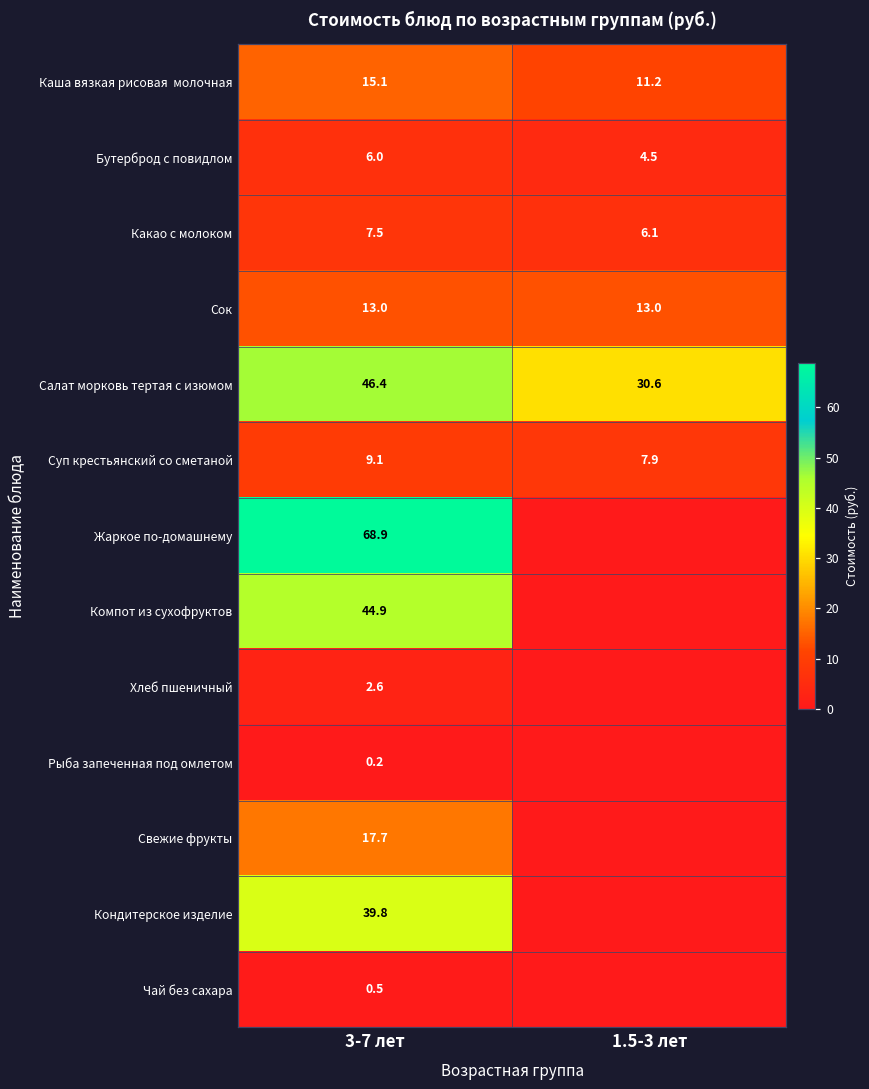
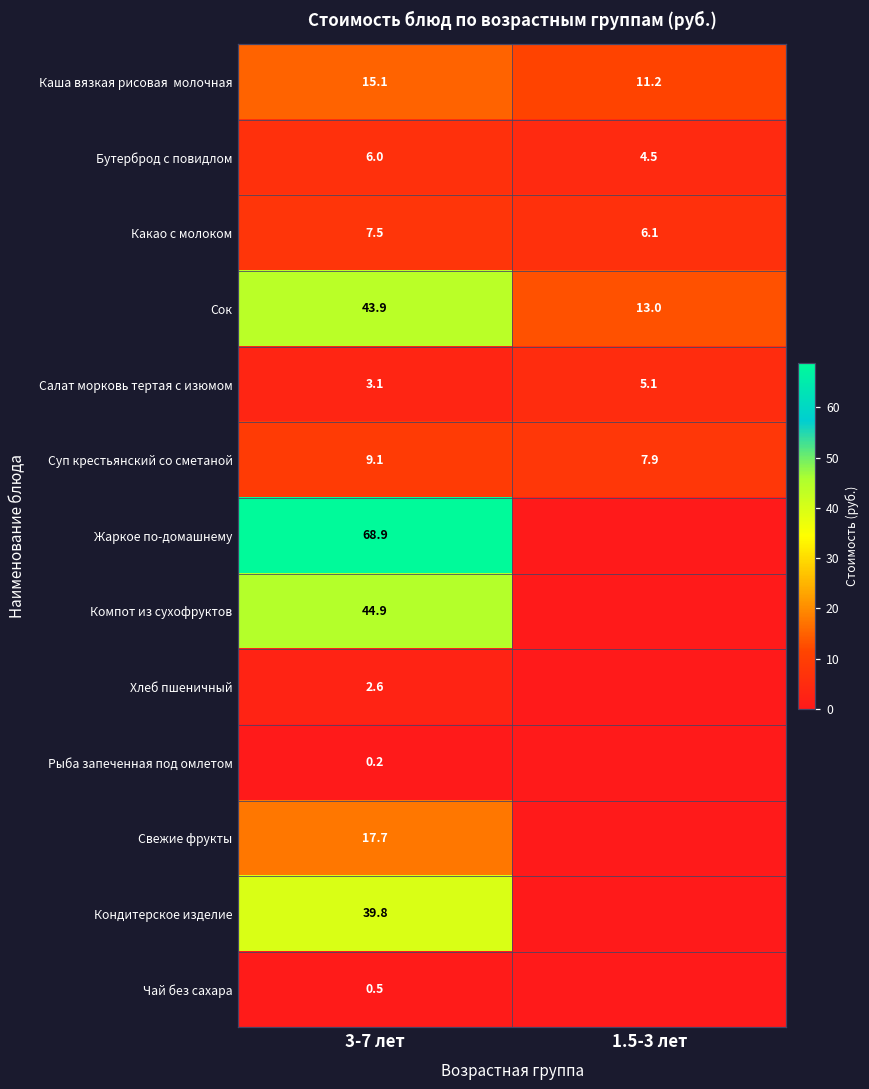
  {
    "Каша вязкая рисовая молочная": {
      "3-7 лет": 15.1,
      "1.5-3 лет": 11.2
    },
    "Бутерброд с повидлом": {
      "3-7 лет": 6.0,
      "1.5-3 лет": 4.5
    },
    "Какао с молоком": {
      "3-7 лет": 7.5,
      "1.5-3 лет": 6.1
    },
    "Сок": {
-     "3-7 лет": 13.0,
+     "3-7 лет": 43.9,
      "1.5-3 лет": 13.0
    },
    "Салат морковь тертая с изюмом": {
-     "3-7 лет": 46.4,
-     "1.5-3 лет": 30.6
+     "3-7 лет": 3.1,
+     "1.5-3 лет": 5.1
    },
    "Суп крестьянский со сметаной": {
      "3-7 лет": 9.1,
      "1.5-3 лет": 7.9
    },
    "Жаркое по-домашнему": {
      "3-7 лет": 68.9
    },
    "Компот из сухофруктов": {
      "3-7 лет": 44.9
    },
    "Хлеб пшеничный": {
      "3-7 лет": 2.6
    },
    "Рыба запеченная под омлетом": {
      "3-7 лет": 0.2
    },
    "Свежие фрукты": {
      "3-7 лет": 17.7
    },
    "Кондитерское изделие": {
      "3-7 лет": 39.8
    },
    "Чай без сахара": {
      "3-7 лет": 0.5
    }
  }
